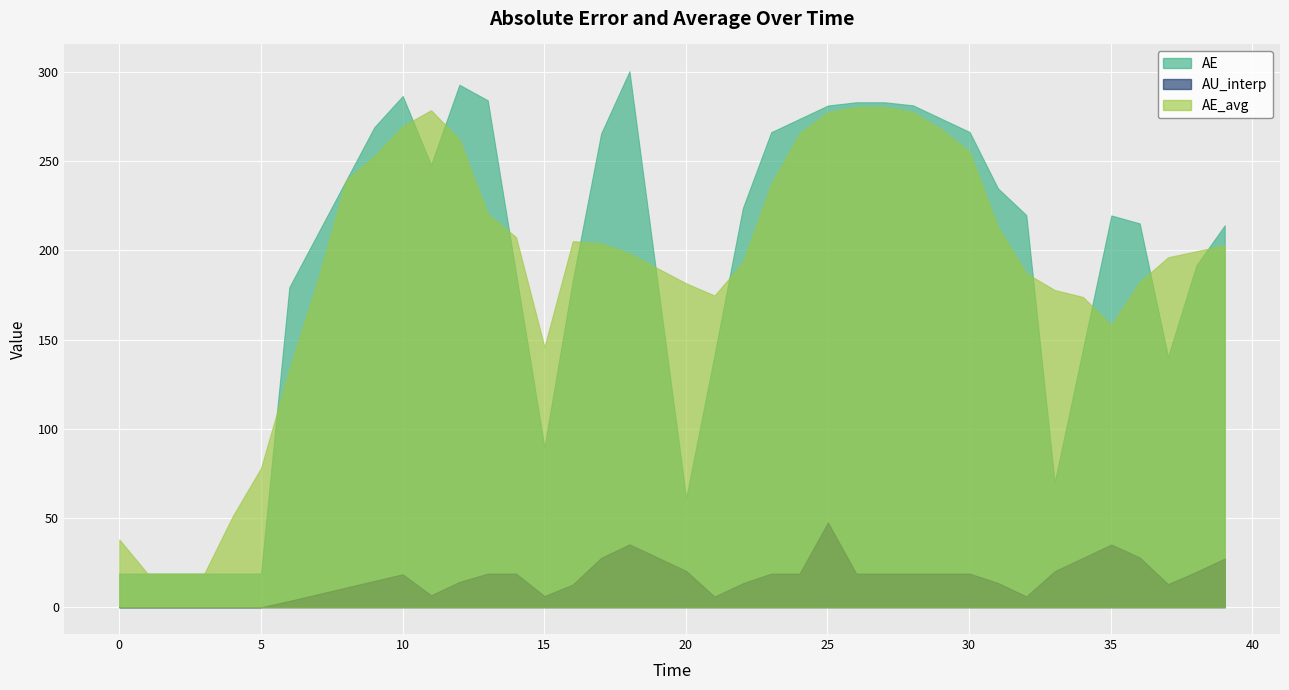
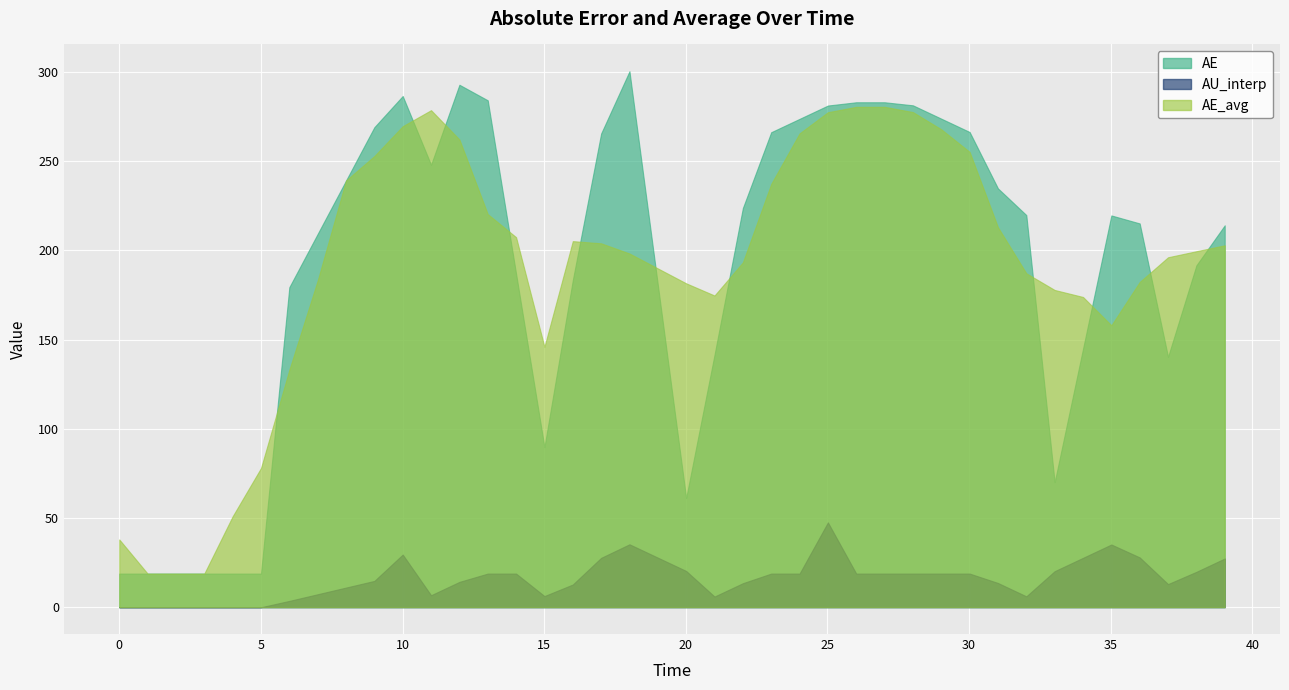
  {
    "AE": {
      "0": 19,
      "5": 19,
      "10": 287,
      "15": 90,
      "20": 61,
      "25": 281
    },
    "AU_interp": {
      "0": 0,
      "5": 0,
-     "10": 19,
+     "10": 30,
      "15": 6,
      "20": 20,
      "25": 48
    },
    "AE_avg": {
      "0": 38,
      "5": 78,
      "10": 270,
      "15": 146,
      "20": 182,
      "25": 277
    }
  }
